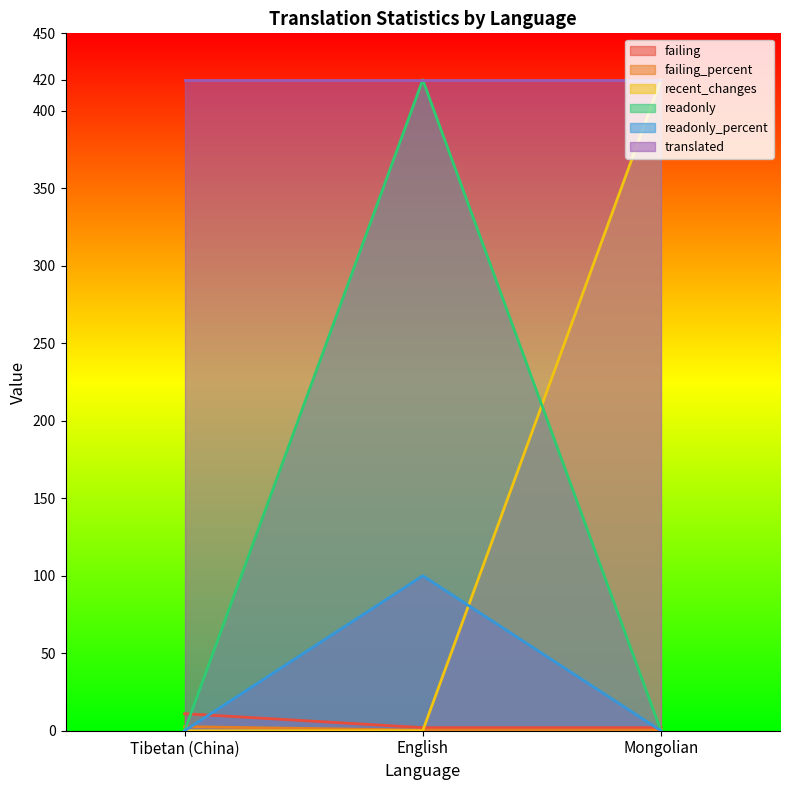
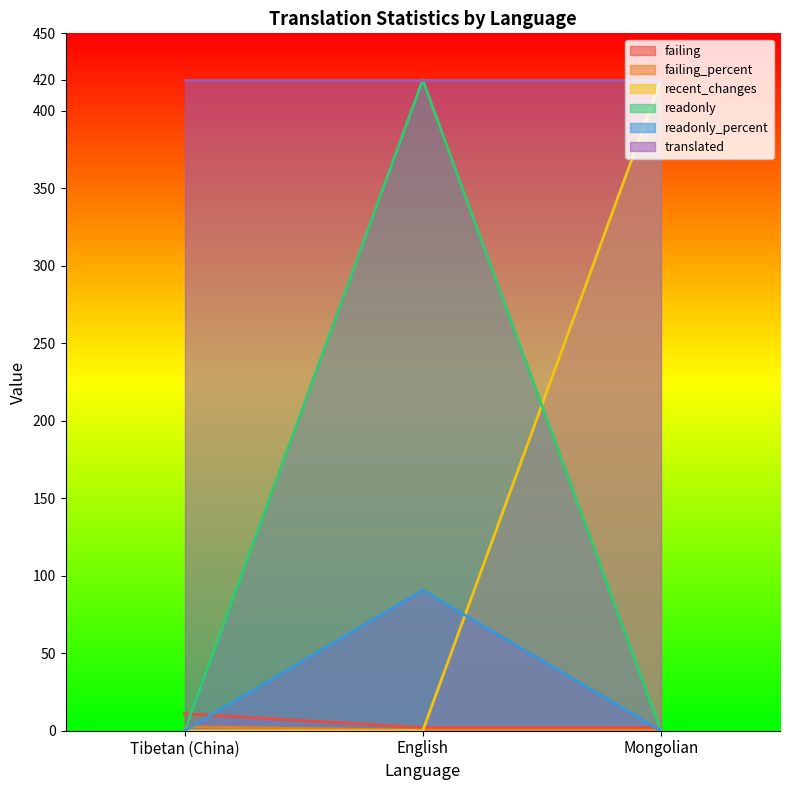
  {
    "readonly_percent": {
-     "English": 100
+     "English": 91
    },
    "translated": {
      "Tibetan (China)": 420
    }
  }
